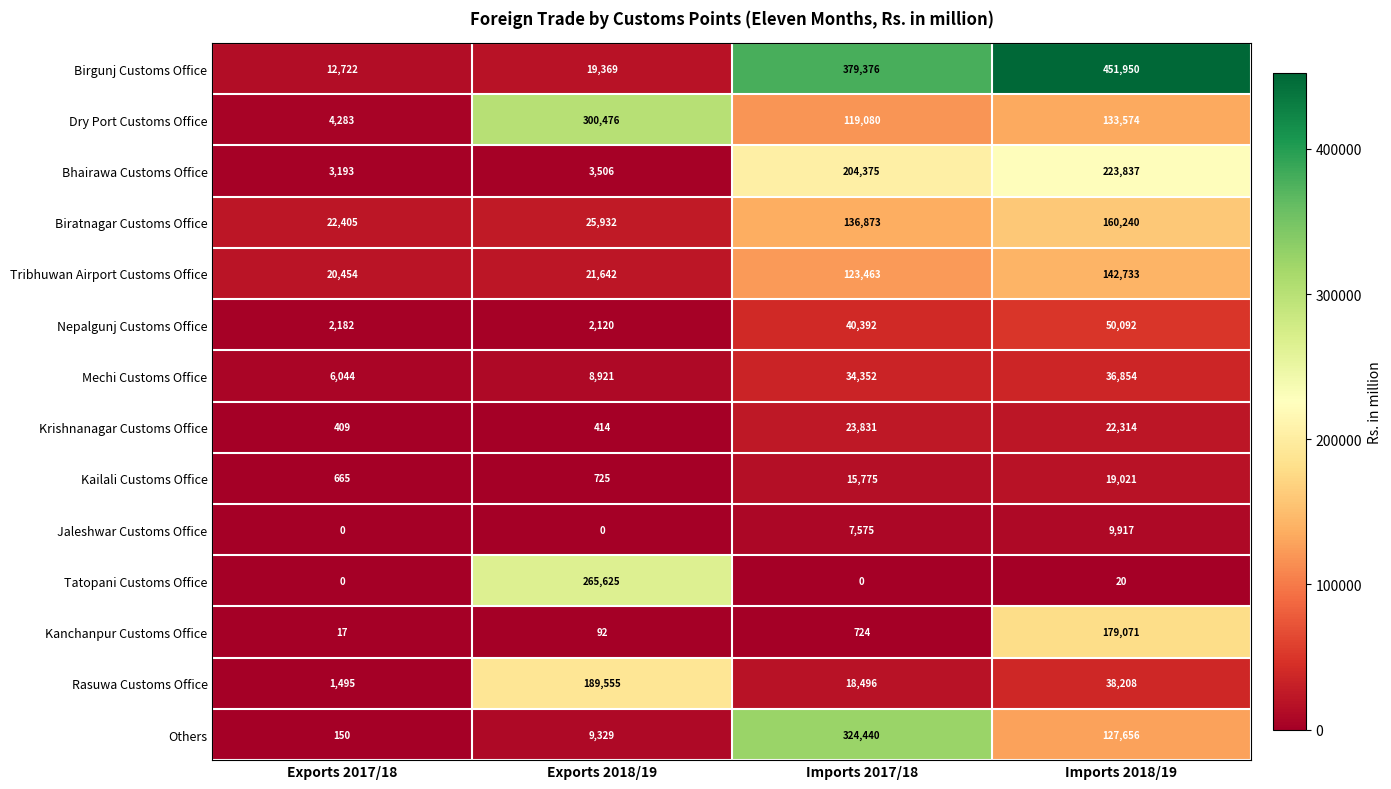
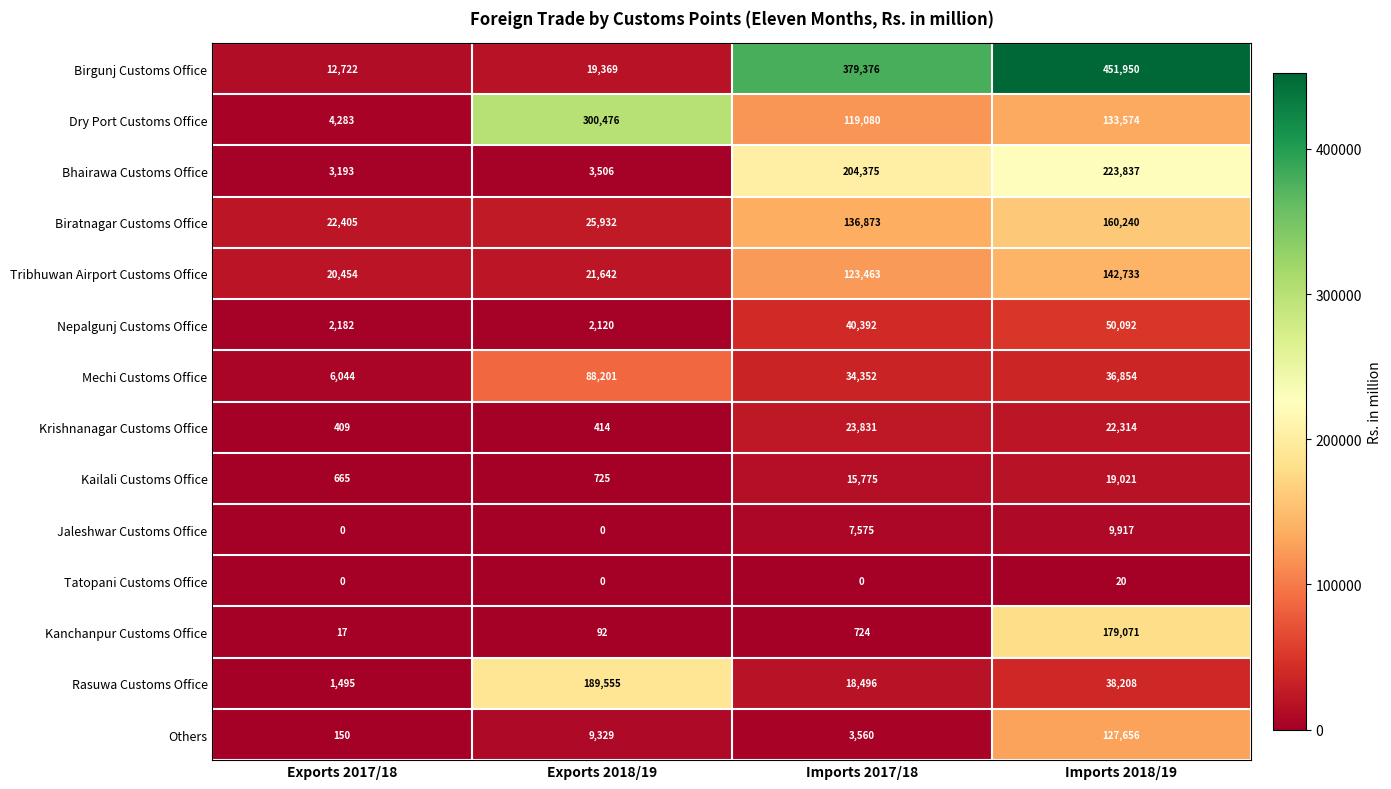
  {
    "Birgunj Customs Office": {
      "Exports 2017/18": "12,722",
      "Exports 2018/19": "19,369",
      "Imports 2017/18": "379,376",
      "Imports 2018/19": "451,950"
    },
    "Dry Port Customs Office": {
      "Exports 2017/18": "4,283",
      "Exports 2018/19": "300,476",
      "Imports 2017/18": "119,080",
      "Imports 2018/19": "133,574"
    },
    "Bhairawa Customs Office": {
      "Exports 2017/18": "3,193",
      "Exports 2018/19": "3,506",
      "Imports 2017/18": "204,375",
      "Imports 2018/19": "223,837"
    },
    "Biratnagar Customs Office": {
      "Exports 2017/18": "22,405",
      "Exports 2018/19": "25,932",
      "Imports 2017/18": "136,873",
      "Imports 2018/19": "160,240"
    },
    "Tribhuwan Airport Customs Office": {
      "Exports 2017/18": "20,454",
      "Exports 2018/19": "21,642",
      "Imports 2017/18": "123,463",
      "Imports 2018/19": "142,733"
    },
    "Nepalgunj Customs Office": {
      "Exports 2017/18": "2,182",
      "Exports 2018/19": "2,120",
      "Imports 2017/18": "40,392",
      "Imports 2018/19": "50,092"
    },
    "Mechi Customs Office": {
      "Exports 2017/18": "6,044",
-     "Exports 2018/19": "8,921",
+     "Exports 2018/19": "88,201",
      "Imports 2017/18": "34,352",
      "Imports 2018/19": "36,854"
    },
    "Krishnanagar Customs Office": {
      "Exports 2017/18": "409",
      "Exports 2018/19": "414",
      "Imports 2017/18": "23,831",
      "Imports 2018/19": "22,314"
    },
    "Kailali Customs Office": {
      "Exports 2017/18": "665",
      "Exports 2018/19": "725",
      "Imports 2017/18": "15,775",
      "Imports 2018/19": "19,021"
    },
    "Jaleshwar Customs Office": {
      "Exports 2017/18": "0",
      "Exports 2018/19": "0",
      "Imports 2017/18": "7,575",
      "Imports 2018/19": "9,917"
    },
    "Tatopani Customs Office": {
      "Exports 2017/18": "0",
-     "Exports 2018/19": "265,625",
+     "Exports 2018/19": "0",
      "Imports 2017/18": "0",
      "Imports 2018/19": "20"
    },
    "Kanchanpur Customs Office": {
      "Exports 2017/18": "17",
      "Exports 2018/19": "92",
      "Imports 2017/18": "724",
      "Imports 2018/19": "179,071"
    },
    "Rasuwa Customs Office": {
      "Exports 2017/18": "1,495",
      "Exports 2018/19": "189,555",
      "Imports 2017/18": "18,496",
      "Imports 2018/19": "38,208"
    },
    "Others": {
      "Exports 2017/18": "150",
      "Exports 2018/19": "9,329",
-     "Imports 2017/18": "324,440",
+     "Imports 2017/18": "3,560",
      "Imports 2018/19": "127,656"
    }
  }
